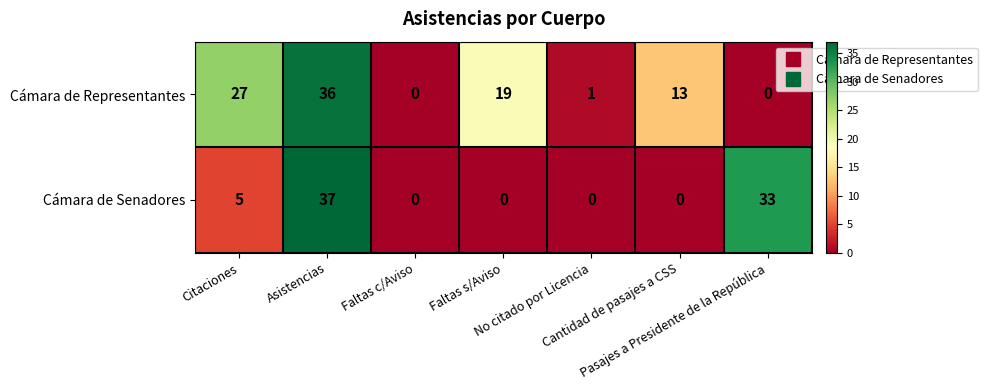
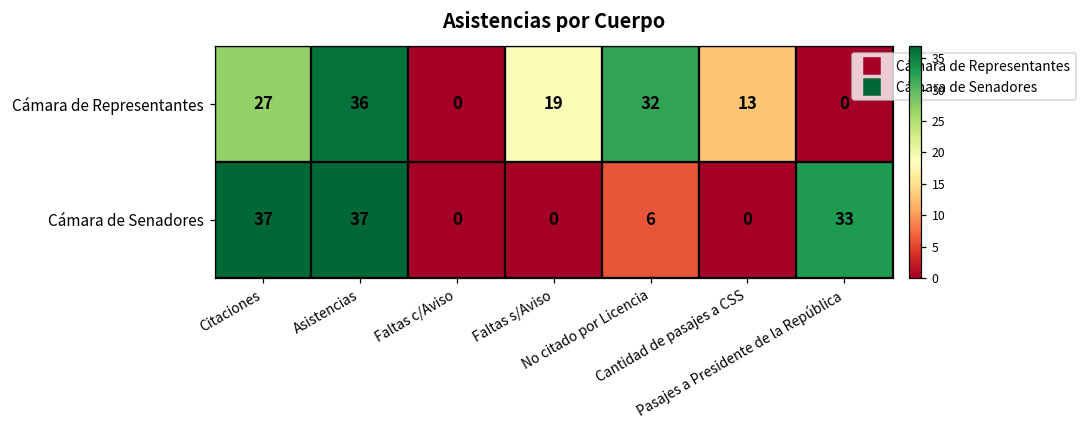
  {
    "Cámara de Representantes": {
      "Citaciones": 27,
      "Asistencias": 36,
      "Faltas c/Aviso": 0,
      "Faltas s/Aviso": 19,
-     "No citado por Licencia": 1,
+     "No citado por Licencia": 32,
      "Cantidad de pasajes a CSS": 13,
      "Pasajes a Presidente de la República": 0
    },
    "Cámara de Senadores": {
-     "Citaciones": 5,
+     "Citaciones": 37,
      "Asistencias": 37,
      "Faltas c/Aviso": 0,
      "Faltas s/Aviso": 0,
-     "No citado por Licencia": 0,
+     "No citado por Licencia": 6,
      "Cantidad de pasajes a CSS": 0,
      "Pasajes a Presidente de la República": 33
    }
  }
